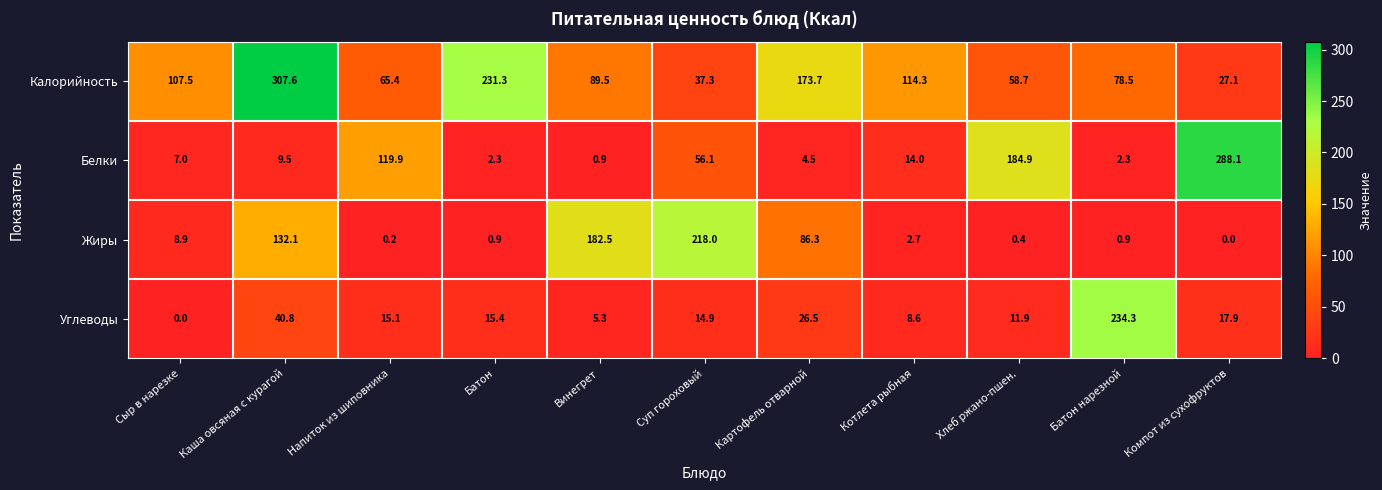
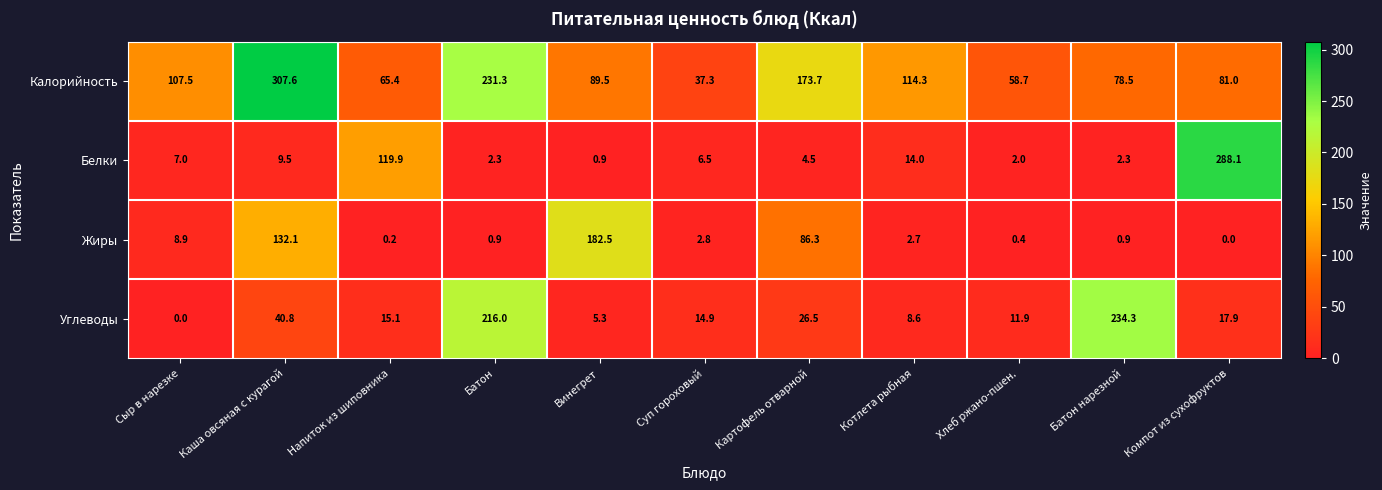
  {
    "Калорийность": {
      "Сыр в нарезке": 107.5,
      "Каша овсяная с курагой": 307.6,
      "Напиток из шиповника": 65.4,
      "Батон": 231.3,
      "Винегрет": 89.5,
      "Суп гороховый": 37.3,
      "Картофель отварной": 173.7,
      "Котлета рыбная": 114.3,
      "Хлеб ржано-пшен.": 58.7,
      "Батон нарезной": 78.5,
-     "Компот из сухофруктов": 27.1
+     "Компот из сухофруктов": 81.0
    },
    "Белки": {
      "Сыр в нарезке": 7.0,
      "Каша овсяная с курагой": 9.5,
      "Напиток из шиповника": 119.9,
      "Батон": 2.3,
      "Винегрет": 0.9,
-     "Суп гороховый": 56.1,
+     "Суп гороховый": 6.5,
      "Картофель отварной": 4.5,
      "Котлета рыбная": 14.0,
-     "Хлеб ржано-пшен.": 184.9,
+     "Хлеб ржано-пшен.": 2.0,
      "Батон нарезной": 2.3,
      "Компот из сухофруктов": 288.1
    },
    "Жиры": {
      "Сыр в нарезке": 8.9,
      "Каша овсяная с курагой": 132.1,
      "Напиток из шиповника": 0.2,
      "Батон": 0.9,
      "Винегрет": 182.5,
-     "Суп гороховый": 218.0,
+     "Суп гороховый": 2.8,
      "Картофель отварной": 86.3,
      "Котлета рыбная": 2.7,
      "Хлеб ржано-пшен.": 0.4,
      "Батон нарезной": 0.9,
      "Компот из сухофруктов": 0.0
    },
    "Углеводы": {
      "Сыр в нарезке": 0.0,
      "Каша овсяная с курагой": 40.8,
      "Напиток из шиповника": 15.1,
-     "Батон": 15.4,
+     "Батон": 216.0,
      "Винегрет": 5.3,
      "Суп гороховый": 14.9,
      "Картофель отварной": 26.5,
      "Котлета рыбная": 8.6,
      "Хлеб ржано-пшен.": 11.9,
      "Батон нарезной": 234.3,
      "Компот из сухофруктов": 17.9
    }
  }
